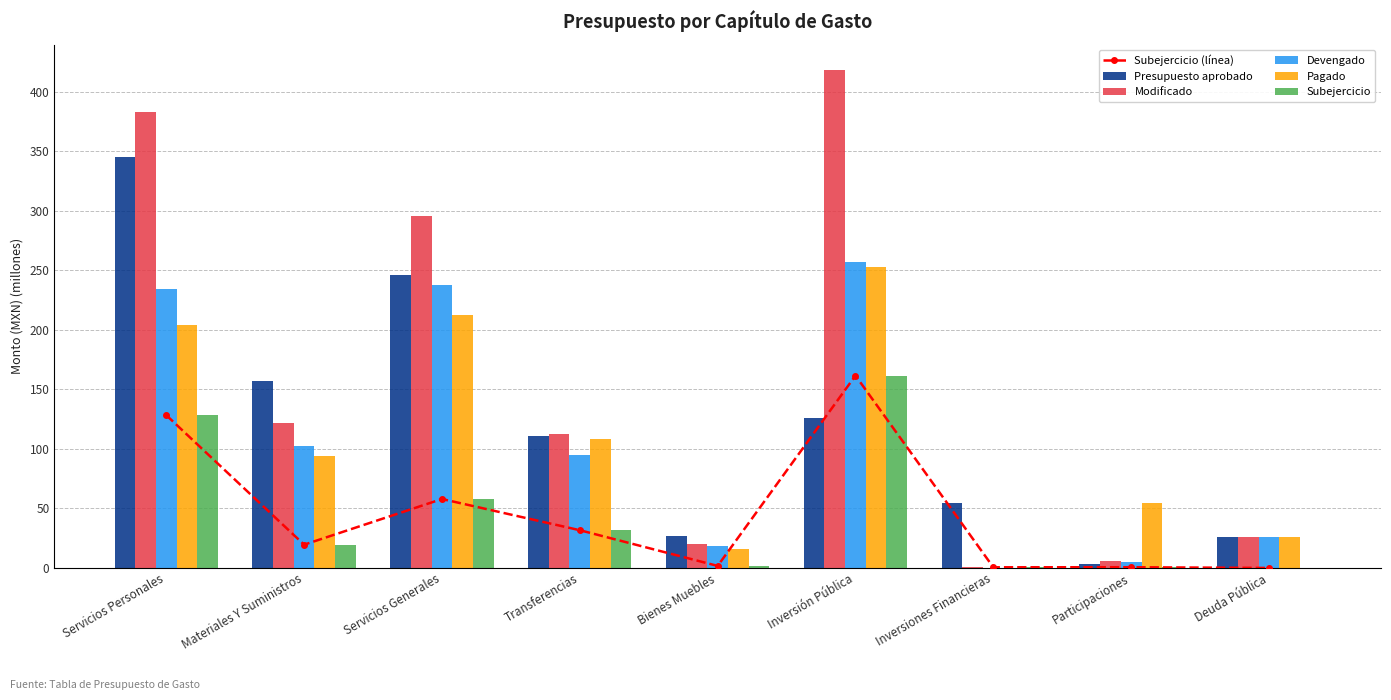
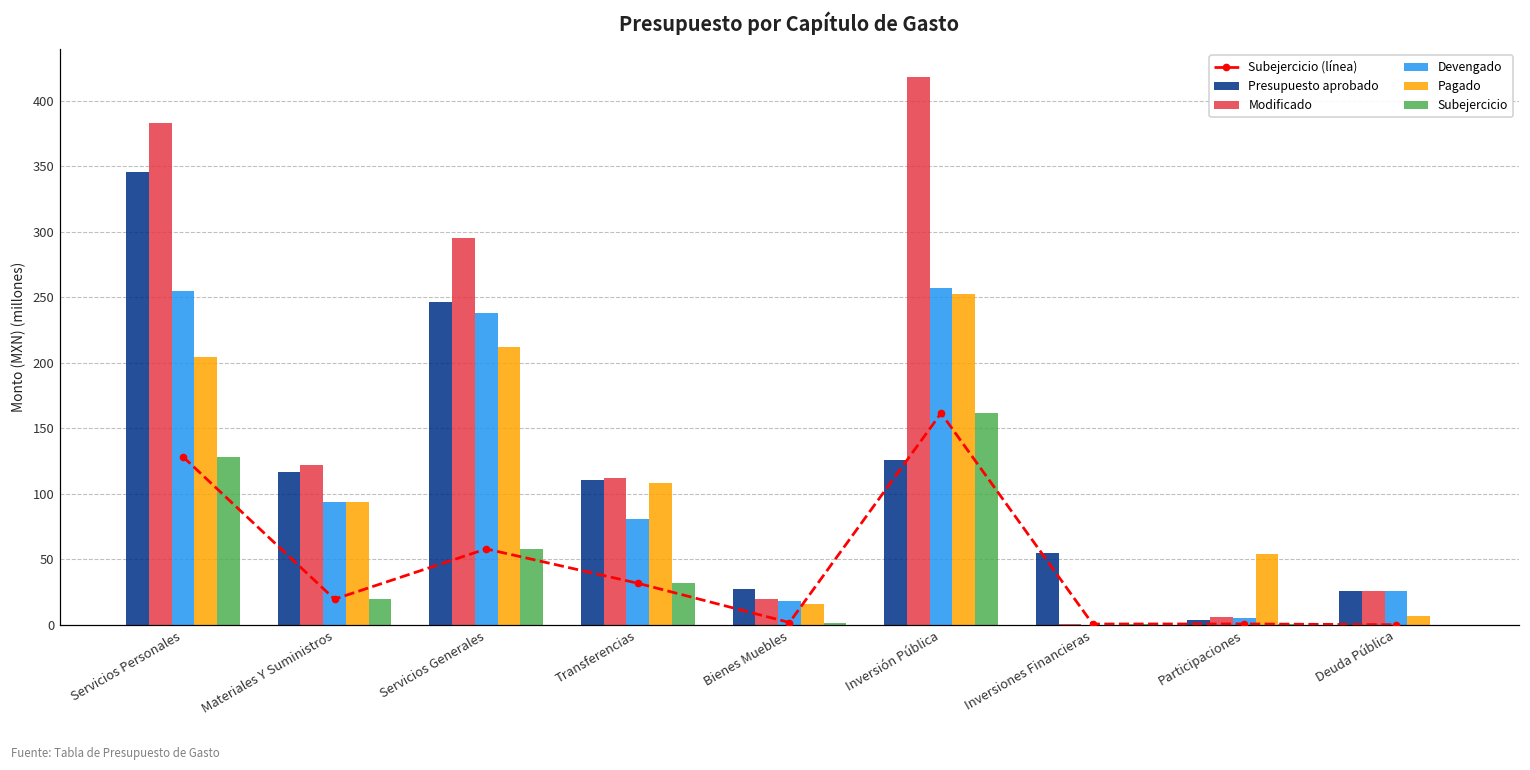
  {
    "Presupuesto aprobado": {
      "Servicios Personales": 345,
-     "Materiales Y Suministros": 157,
+     "Materiales Y Suministros": 116,
      "Servicios Generales": 246,
      "Transferencias": 111,
      "Bienes Muebles": 27,
      "Inversión Pública": 126,
      "Inversiones Financieras": 54,
      "Participaciones": 4,
      "Deuda Pública": 26
    },
    "Subejercicio (línea)": {
      "Servicios Personales": 128,
      "Materiales Y Suministros": 20,
      "Servicios Generales": 58,
      "Transferencias": 32,
      "Bienes Muebles": 2,
      "Inversión Pública": 162,
      "Inversiones Financieras": 1,
      "Participaciones": 1,
      "Deuda Pública": 0
    },
    "Modificado": {
      "Servicios Personales": 383,
      "Materiales Y Suministros": 122,
      "Servicios Generales": 296,
      "Transferencias": 112,
      "Bienes Muebles": 20,
      "Inversión Pública": 419,
      "Participaciones": 6,
      "Deuda Pública": 26
    },
    "Devengado": {
-     "Servicios Personales": 235,
-     "Materiales Y Suministros": 102,
+     "Servicios Personales": 254,
+     "Materiales Y Suministros": 94,
      "Servicios Generales": 238,
-     "Transferencias": 95,
+     "Transferencias": 81,
      "Bienes Muebles": 18,
      "Inversión Pública": 257,
      "Inversiones Financieras": 0,
      "Participaciones": 5,
      "Deuda Pública": 26
    },
    "Pagado": {
      "Servicios Personales": 204,
      "Materiales Y Suministros": 94,
      "Servicios Generales": 212,
      "Transferencias": 108,
      "Bienes Muebles": 16,
      "Inversión Pública": 253,
      "Inversiones Financieras": 0,
      "Participaciones": 54,
-     "Deuda Pública": 26
+     "Deuda Pública": 7
    },
    "Subejercicio": {
      "Servicios Personales": 128,
      "Materiales Y Suministros": 20,
      "Servicios Generales": 58,
      "Transferencias": 32,
      "Inversión Pública": 162,
      "Deuda Pública": 0
    }
  }
